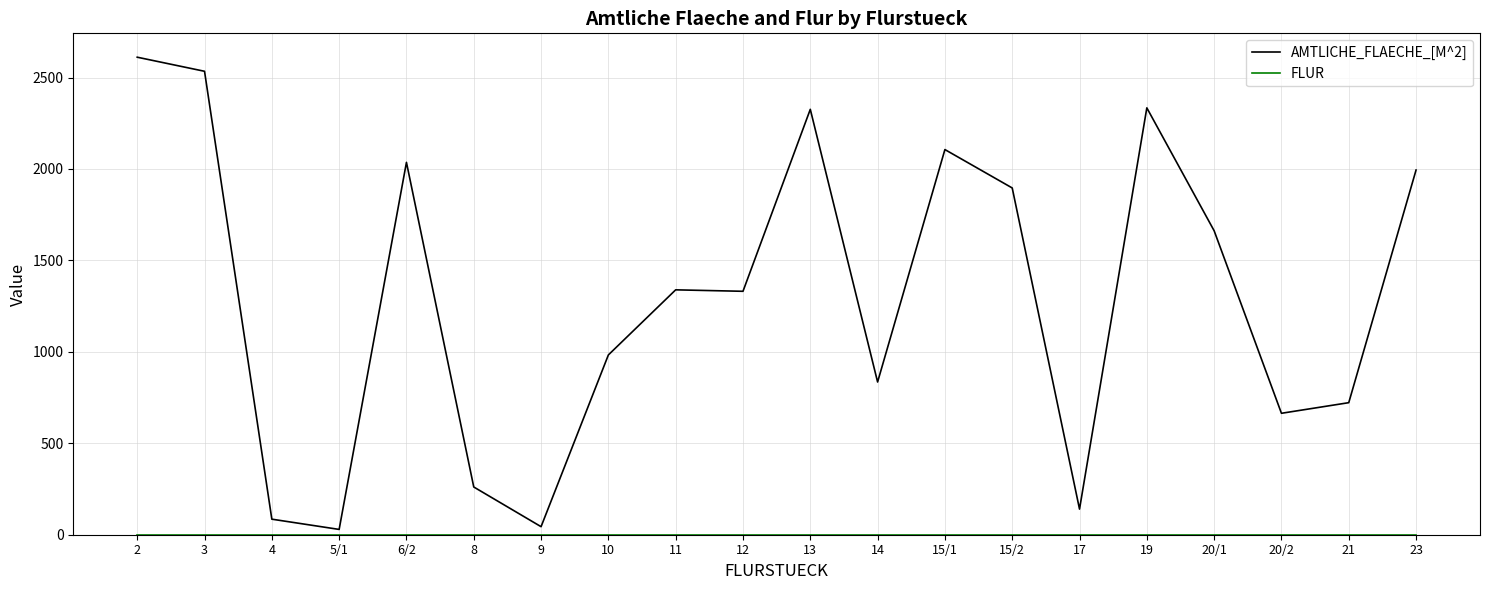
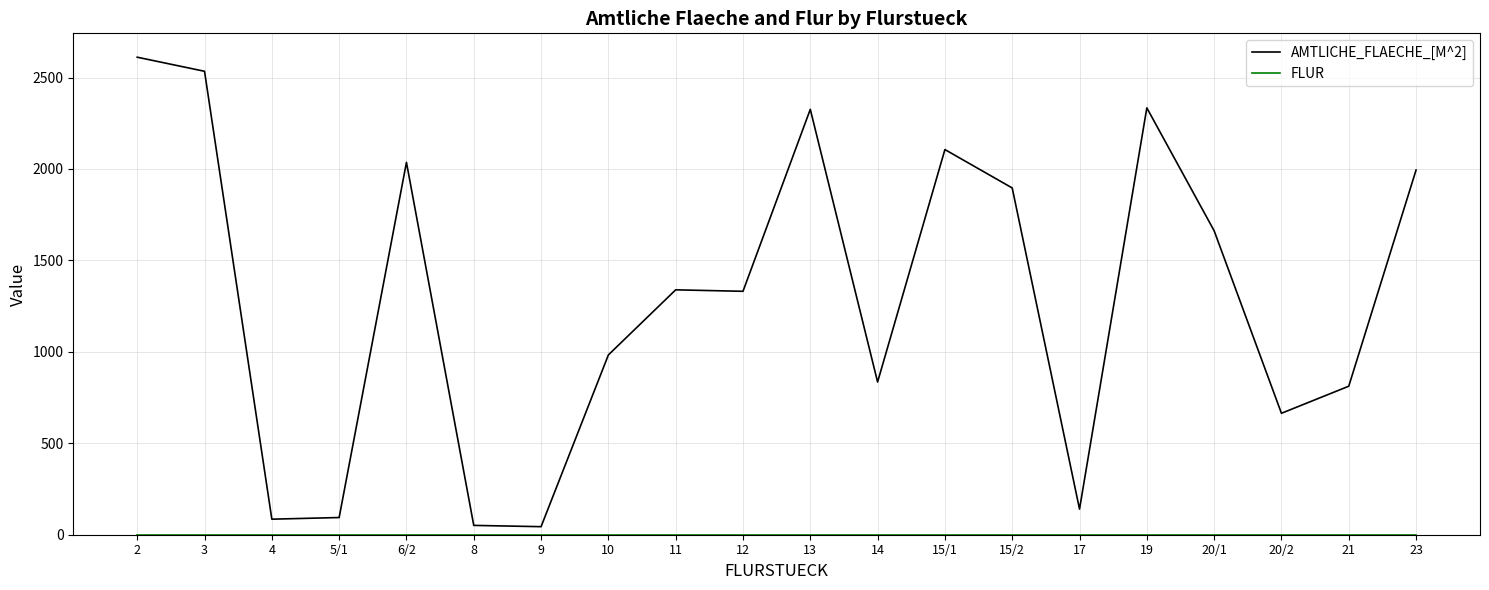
  {
    "AMTLICHE_FLAECHE_[M^2]": {
      "2": 2610,
      "3": 2530,
      "4": 90,
-     "5/1": 30,
+     "5/1": 90,
      "6/2": 2040,
-     "8": 260,
+     "8": 50,
      "9": 40,
      "10": 980,
      "11": 1340,
      "12": 1330,
      "13": 2330,
      "14": 840,
      "15/1": 2110,
      "15/2": 1900,
      "17": 140,
      "19": 2330,
      "20/1": 1660,
      "20/2": 660,
-     "21": 720,
+     "21": 810,
      "23": 1990
    },
    "FLUR": {
      "2": 0,
      "3": 0,
      "4": 0,
      "5/1": 0,
      "6/2": 0,
      "8": 0,
      "9": 0,
      "10": 0,
      "11": 0,
      "12": 0,
      "13": 0,
      "14": 0,
      "15/1": 0,
      "15/2": 0,
      "17": 0,
      "19": 0,
      "20/1": 0,
      "20/2": 0,
      "21": 0,
      "23": 0
    }
  }
